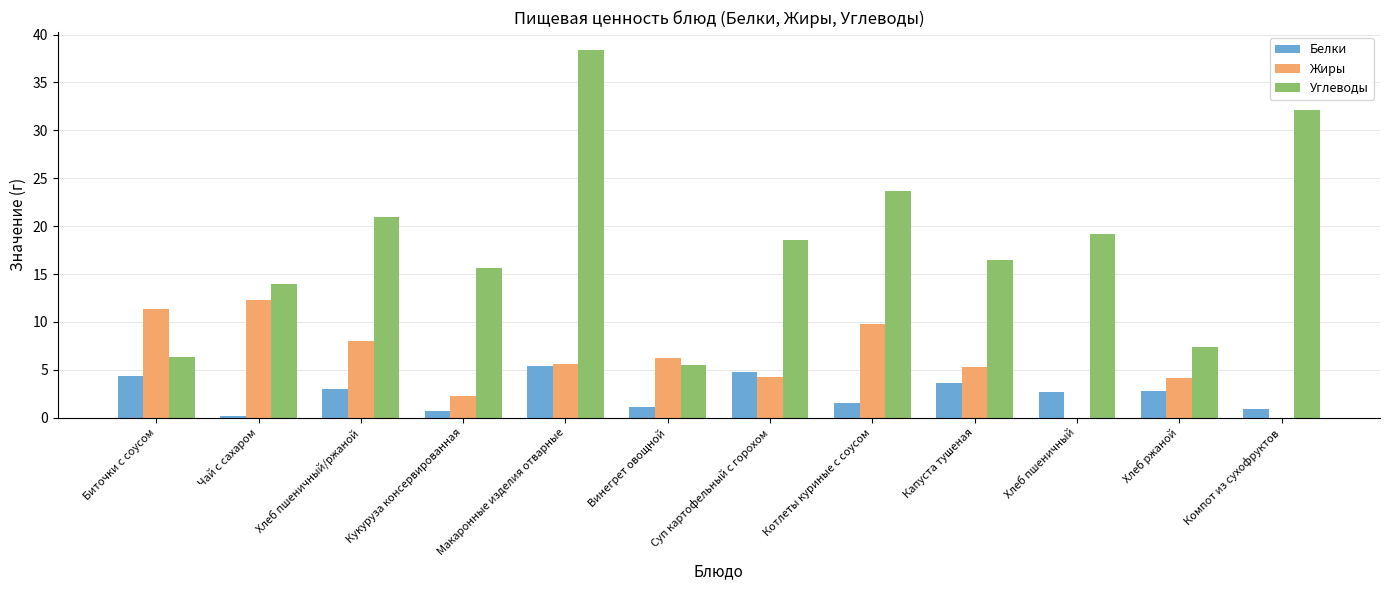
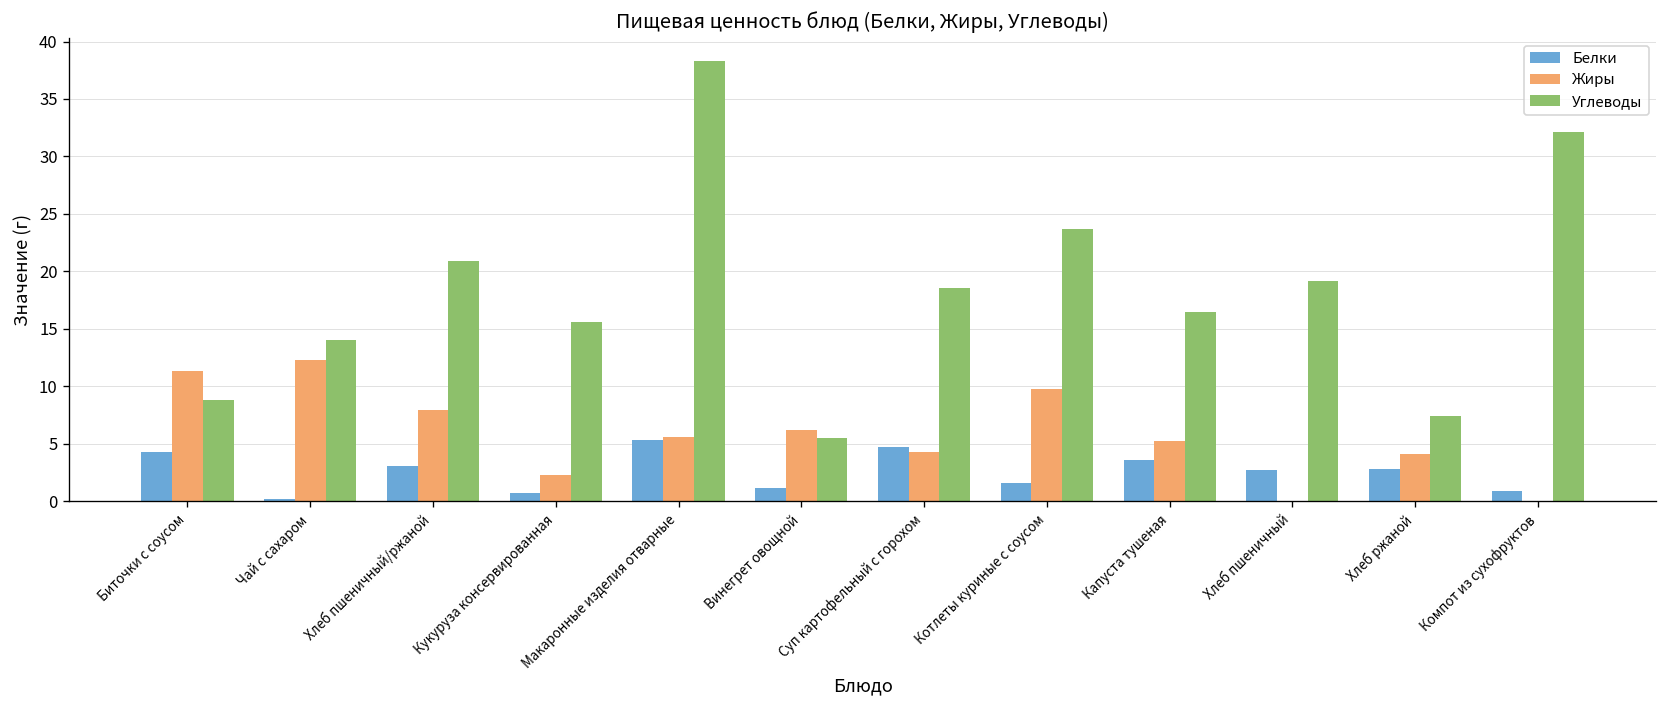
  {
    "Белки": {
      "Биточки с соусом": 4,
      "Хлеб пшеничный/ржаной": 3,
      "Кукуруза консервированная": 1,
      "Макаронные изделия отварные": 5,
      "Винегрет овощной": 1,
      "Суп картофельный с горохом": 5,
      "Котлеты куриные с соусом": 2,
      "Капуста тушеная": 4,
      "Хлеб пшеничный": 3,
      "Хлеб ржаной": 3,
      "Компот из сухофруктов": 1
    },
    "Жиры": {
      "Биточки с соусом": 11,
      "Чай с сахаром": 12,
      "Хлеб пшеничный/ржаной": 8,
      "Кукуруза консервированная": 2,
      "Макаронные изделия отварные": 6,
      "Винегрет овощной": 6,
      "Суп картофельный с горохом": 4,
      "Котлеты куриные с соусом": 10,
      "Капуста тушеная": 5,
      "Хлеб ржаной": 4,
      "Компот из сухофруктов": 0
    },
    "Углеводы": {
-     "Биточки с соусом": 6,
+     "Биточки с соусом": 9,
      "Чай с сахаром": 14,
      "Хлеб пшеничный/ржаной": 21,
      "Кукуруза консервированная": 16,
      "Макаронные изделия отварные": 38,
      "Винегрет овощной": 5,
      "Суп картофельный с горохом": 19,
      "Котлеты куриные с соусом": 24,
      "Капуста тушеная": 17,
      "Хлеб пшеничный": 19,
      "Хлеб ржаной": 7,
      "Компот из сухофруктов": 32
    }
  }
